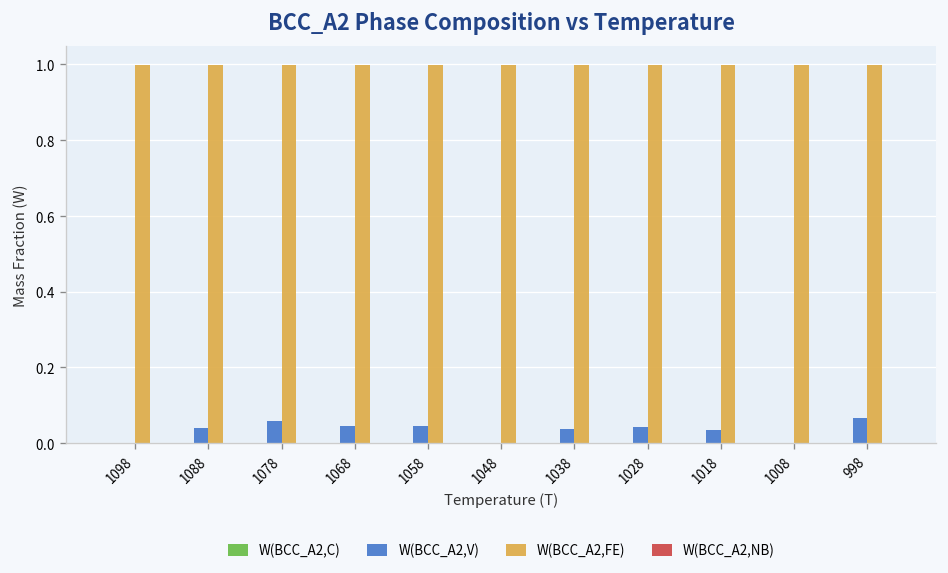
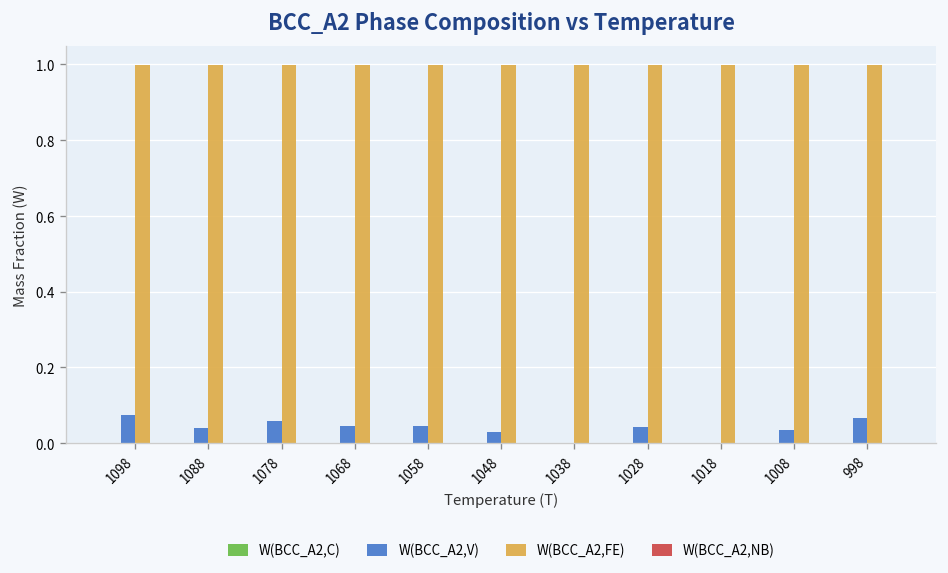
  {
    "W(BCC_A2,V)": {
-     "1098": 0.00,
+     "1098": 0.07,
      "1088": 0.04,
      "1078": 0.06,
      "1068": 0.05,
      "1058": 0.05,
-     "1048": 0.00,
-     "1038": 0.04,
+     "1048": 0.03,
+     "1038": 0.00,
      "1028": 0.04,
-     "1018": 0.03,
-     "1008": 0.00,
+     "1018": 0.00,
+     "1008": 0.04,
      "998": 0.07
    },
    "W(BCC_A2,FE)": {
      "1098": 1.00,
      "1088": 1.00,
      "1078": 1.00,
      "1068": 1.00,
      "1058": 1.00,
      "1048": 1.00,
      "1038": 1.00,
      "1028": 1.00,
      "1018": 1.00,
      "1008": 1.00,
      "998": 1.00
    }
  }
